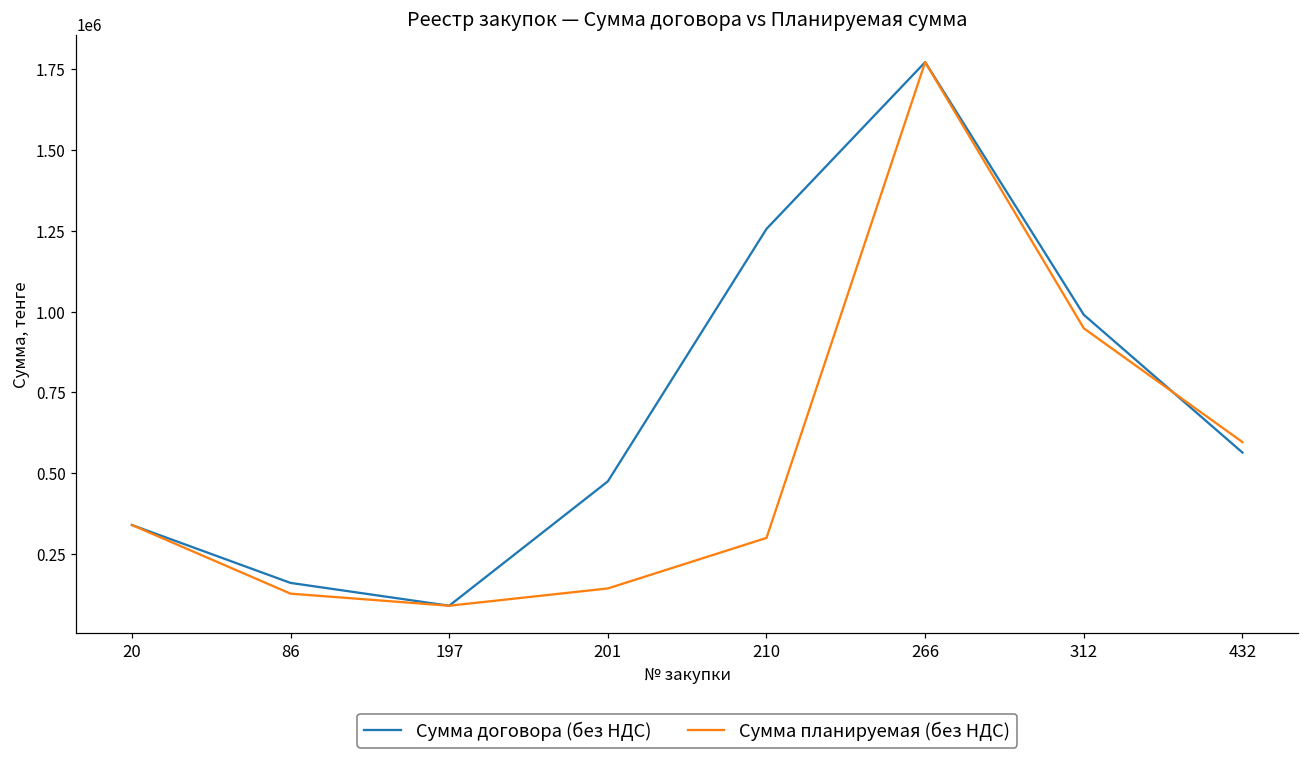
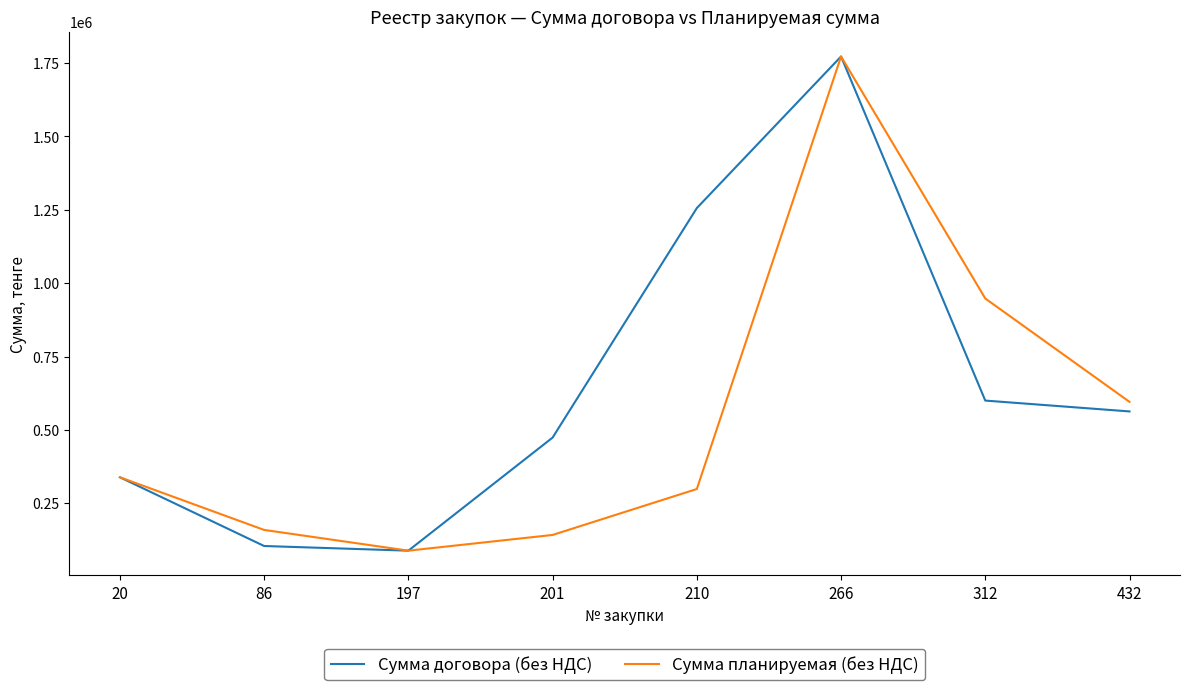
  {
    "Сумма договора (без НДС)": {
-     "86": 160000,
+     "86": 100000,
      "201": 470000,
      "210": 1260000,
-     "312": 990000,
+     "312": 600000,
      "432": 560000
    },
    "Сумма планируемая (без НДС)": {
-     "86": 130000,
+     "86": 160000,
      "201": 140000,
      "210": 300000,
      "312": 950000,
      "432": 600000
    }
  }
